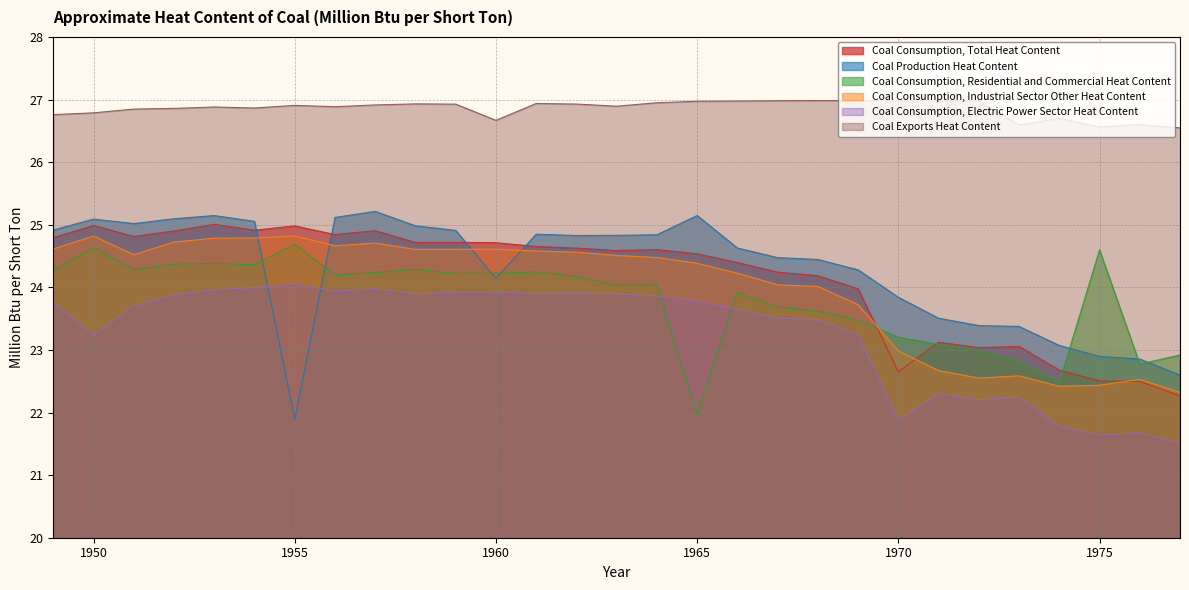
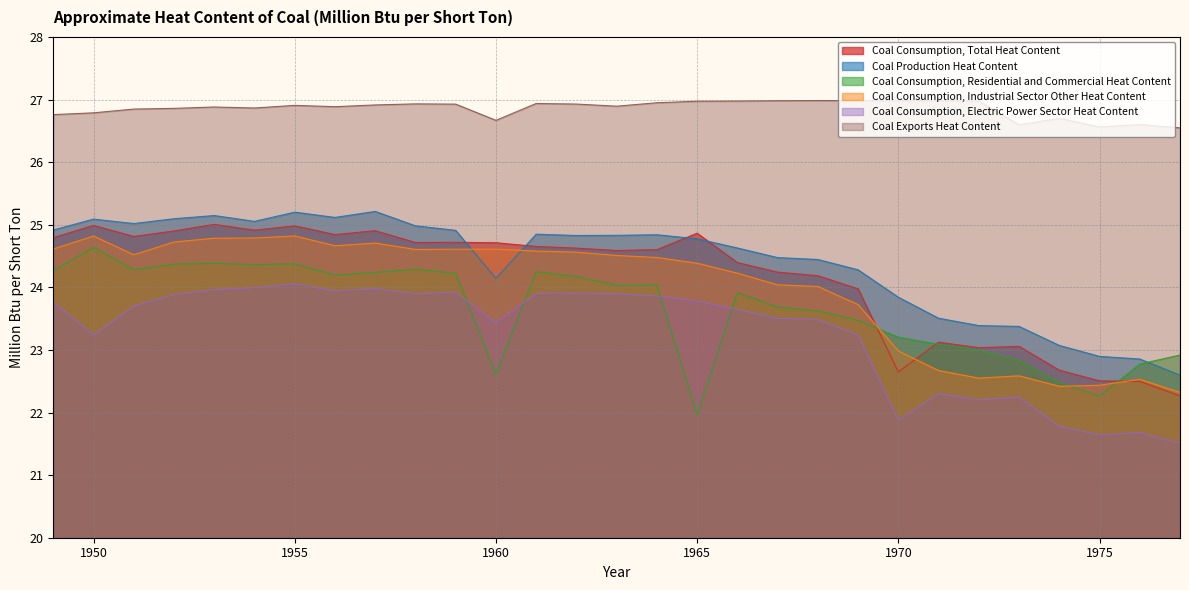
  {
    "Coal Consumption, Total Heat Content": {
      "1950": 25.0,
      "1955": 25.0,
      "1960": 24.7,
-     "1965": 24.5,
+     "1965": 24.9,
      "1970": 22.7,
      "1975": 22.5
    },
    "Coal Production Heat Content": {
      "1950": 25.1,
-     "1955": 21.9,
+     "1955": 25.2,
      "1960": 24.1,
-     "1965": 25.1,
+     "1965": 24.8,
      "1970": 23.8,
      "1975": 22.9
    },
    "Coal Consumption, Residential and Commercial Heat Content": {
      "1950": 24.6,
-     "1955": 24.7,
-     "1960": 24.2,
+     "1955": 24.4,
+     "1960": 22.6,
      "1965": 22.0,
      "1970": 23.2,
-     "1975": 24.6
+     "1975": 22.3
    },
    "Coal Consumption, Industrial Sector Other Heat Content": {
      "1950": 24.8,
      "1955": 24.8,
      "1960": 24.6,
      "1965": 24.4,
      "1970": 23.0,
      "1975": 22.4
    },
    "Coal Consumption, Electric Power Sector Heat Content": {
      "1950": 23.2,
      "1955": 24.1,
-     "1960": 23.9,
+     "1960": 23.4,
      "1965": 23.8,
      "1970": 21.9,
      "1975": 21.6
    },
    "Coal Exports Heat Content": {
      "1950": 26.8,
      "1955": 26.9,
      "1960": 26.7,
      "1965": 27.0
    }
  }
